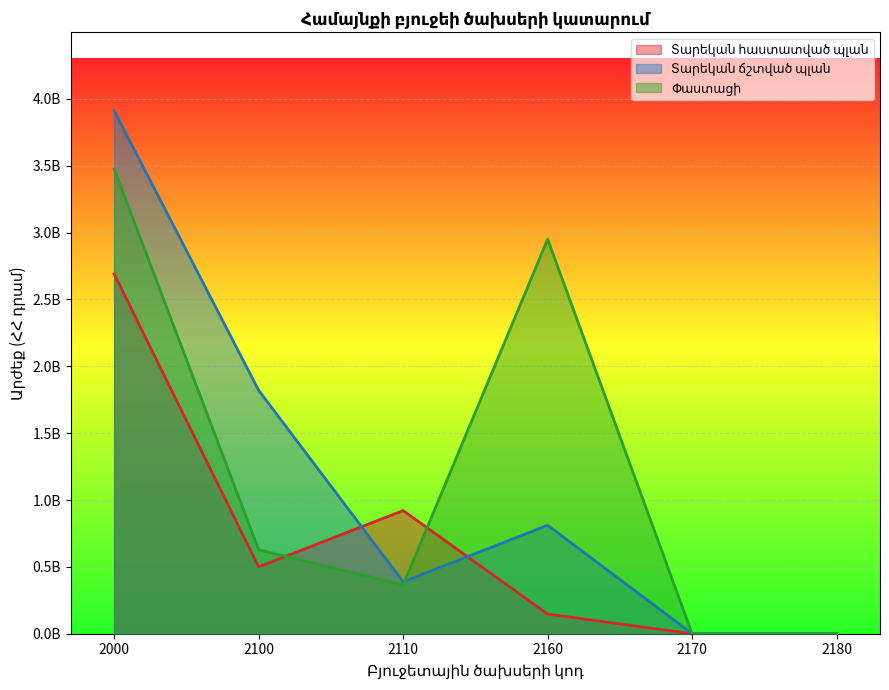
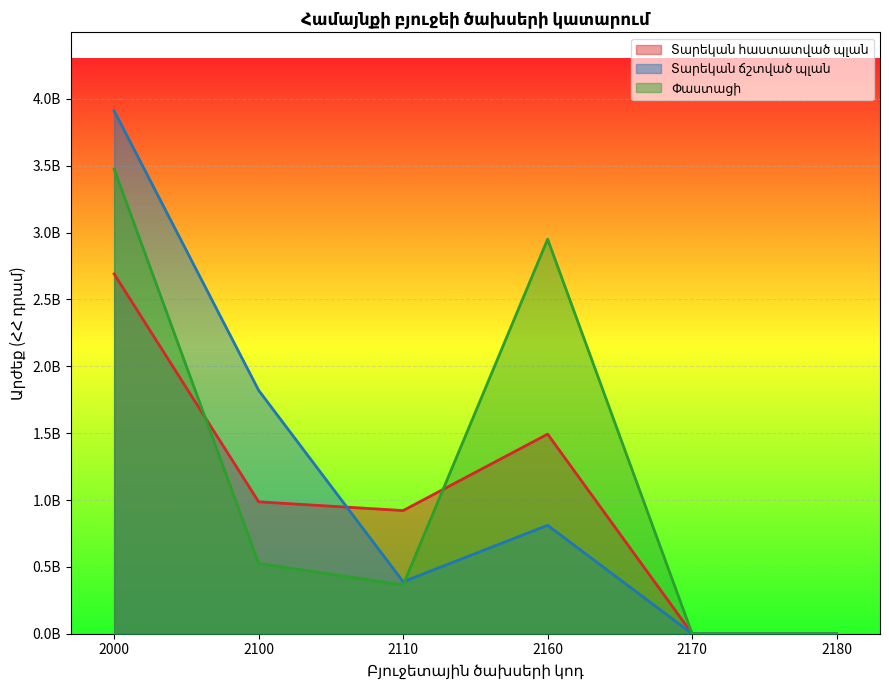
  {
    "Տարեկան հաստատված պլան": {
      "2000": 2690000000,
-     "2100": 500000000,
+     "2100": 990000000,
      "2110": 920000000,
-     "2160": 150000000
+     "2160": 1490000000
    },
    "Տարեկան ճշտված պլան": {
      "2000": 3910000000,
      "2100": 1820000000,
      "2110": 390000000,
      "2160": 810000000
    },
    "Փաստացի": {
      "2000": 3480000000,
-     "2100": 630000000,
+     "2100": 530000000,
      "2110": 360000000,
      "2160": 2950000000
    }
  }
